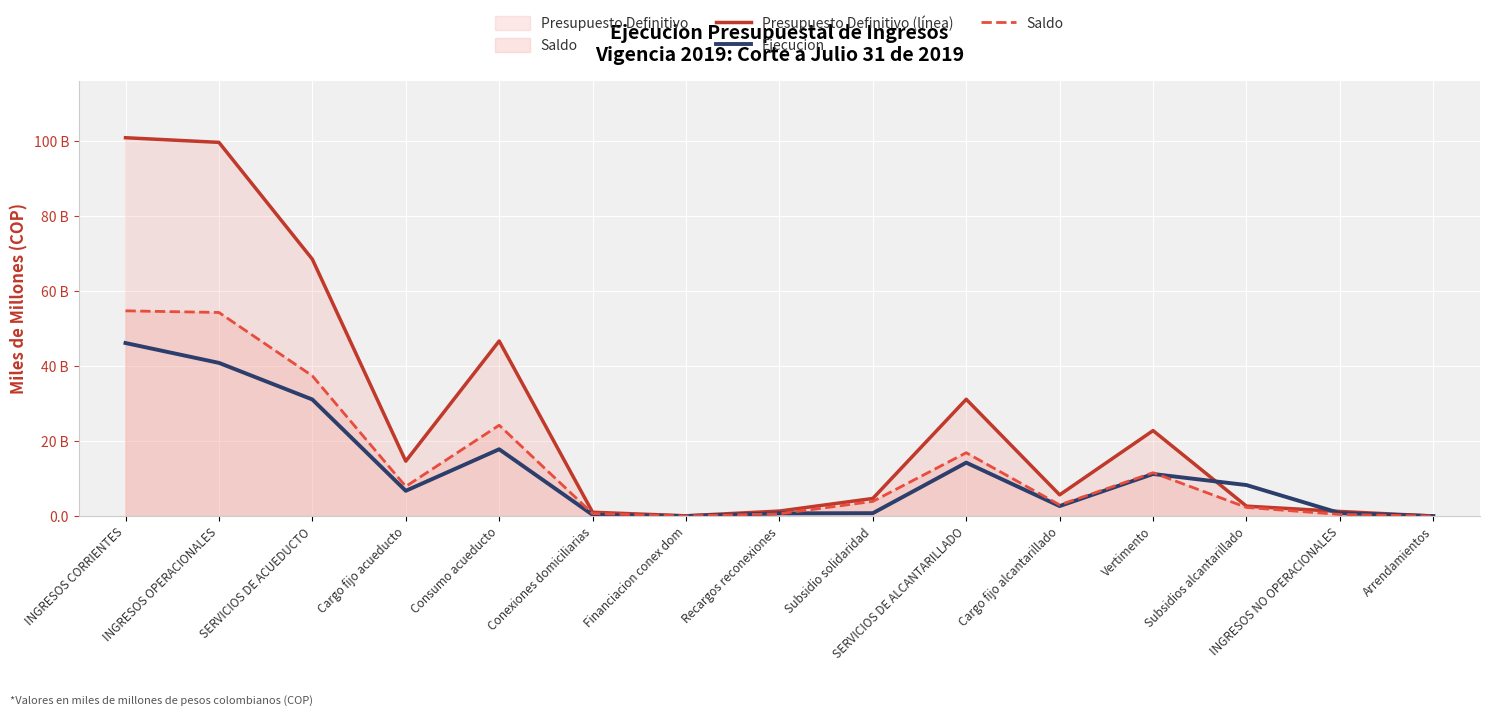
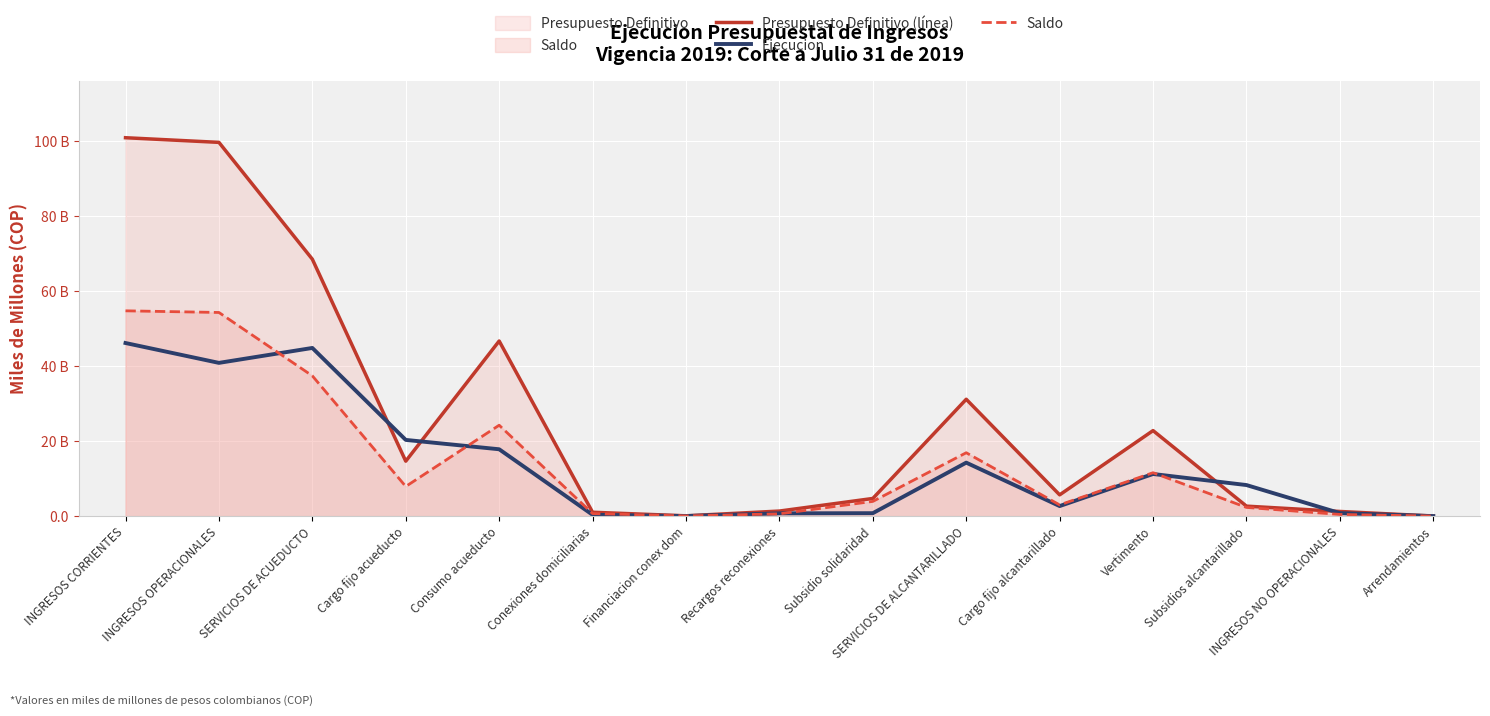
  {
    "Ejecucion": {
      "INGRESOS CORRIENTES": 46000000000,
      "INGRESOS OPERACIONALES": 41000000000,
-     "SERVICIOS DE ACUEDUCTO": 31000000000,
-     "Cargo fijo acueducto": 7000000000,
+     "SERVICIOS DE ACUEDUCTO": 45000000000,
+     "Cargo fijo acueducto": 20000000000,
      "Consumo acueducto": 18000000000,
      "Subsidio solidaridad": 1000000000,
      "SERVICIOS DE ALCANTARILLADO": 14000000000,
      "Subsidios alcantarillado": 8000000000
    }
  }
